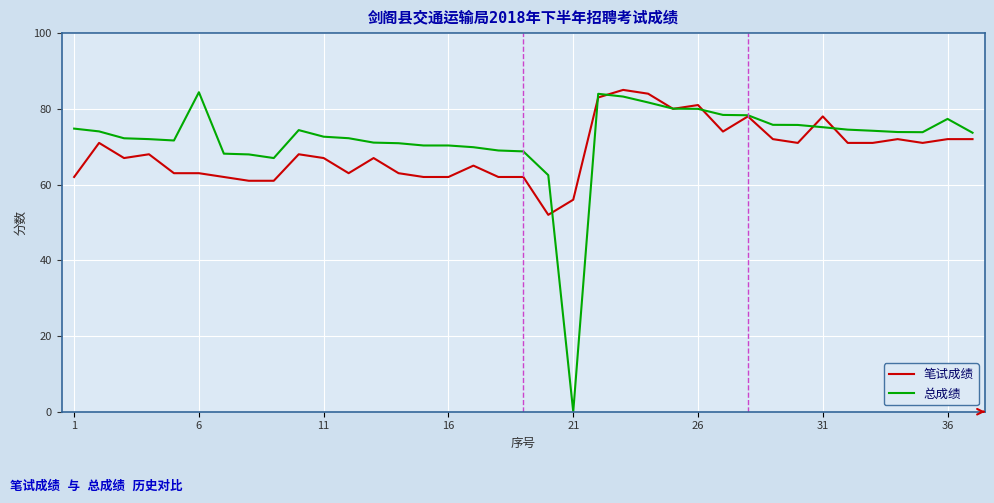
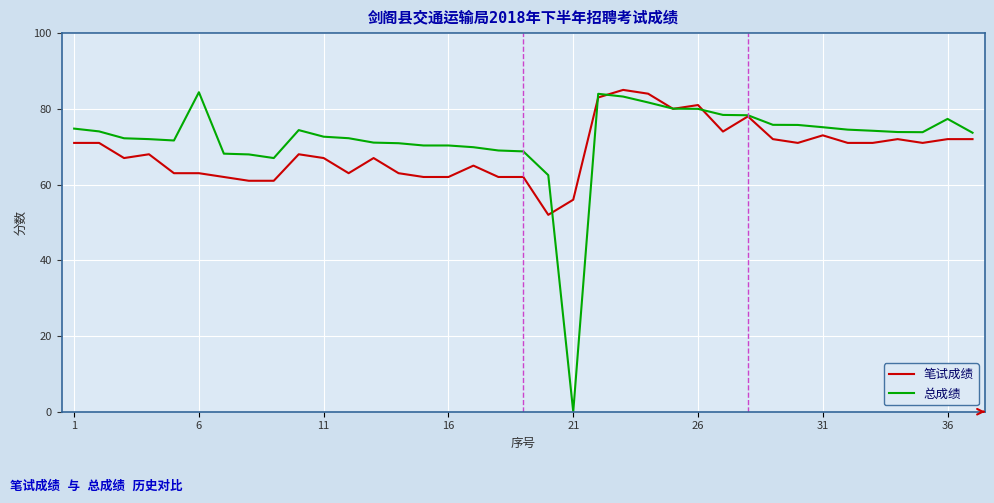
  {
    "笔试成绩": {
-     "1": 62,
+     "1": 71,
      "6": 63,
      "11": 67,
      "16": 62,
      "21": 56,
      "26": 81,
-     "31": 78,
+     "31": 73,
      "36": 72
    },
    "总成绩": {
      "1": 75,
      "6": 84,
      "11": 73,
      "16": 70,
      "21": 0,
      "26": 80,
      "31": 75,
      "36": 77
    }
  }
